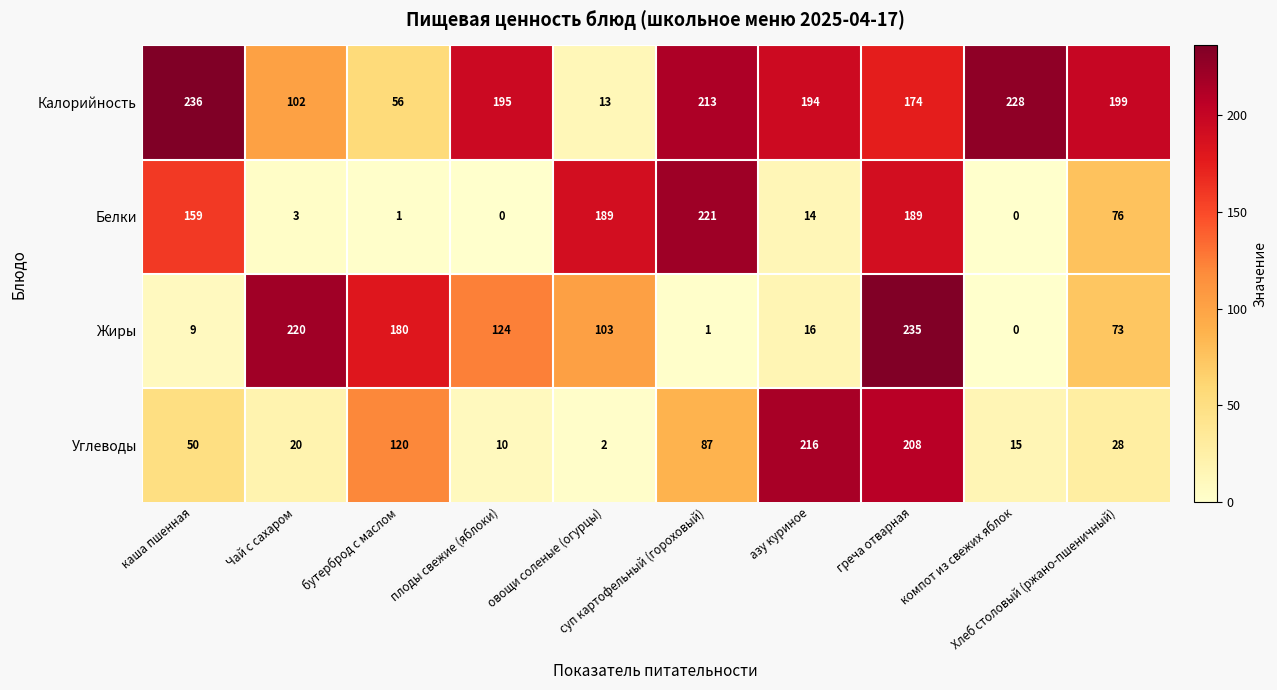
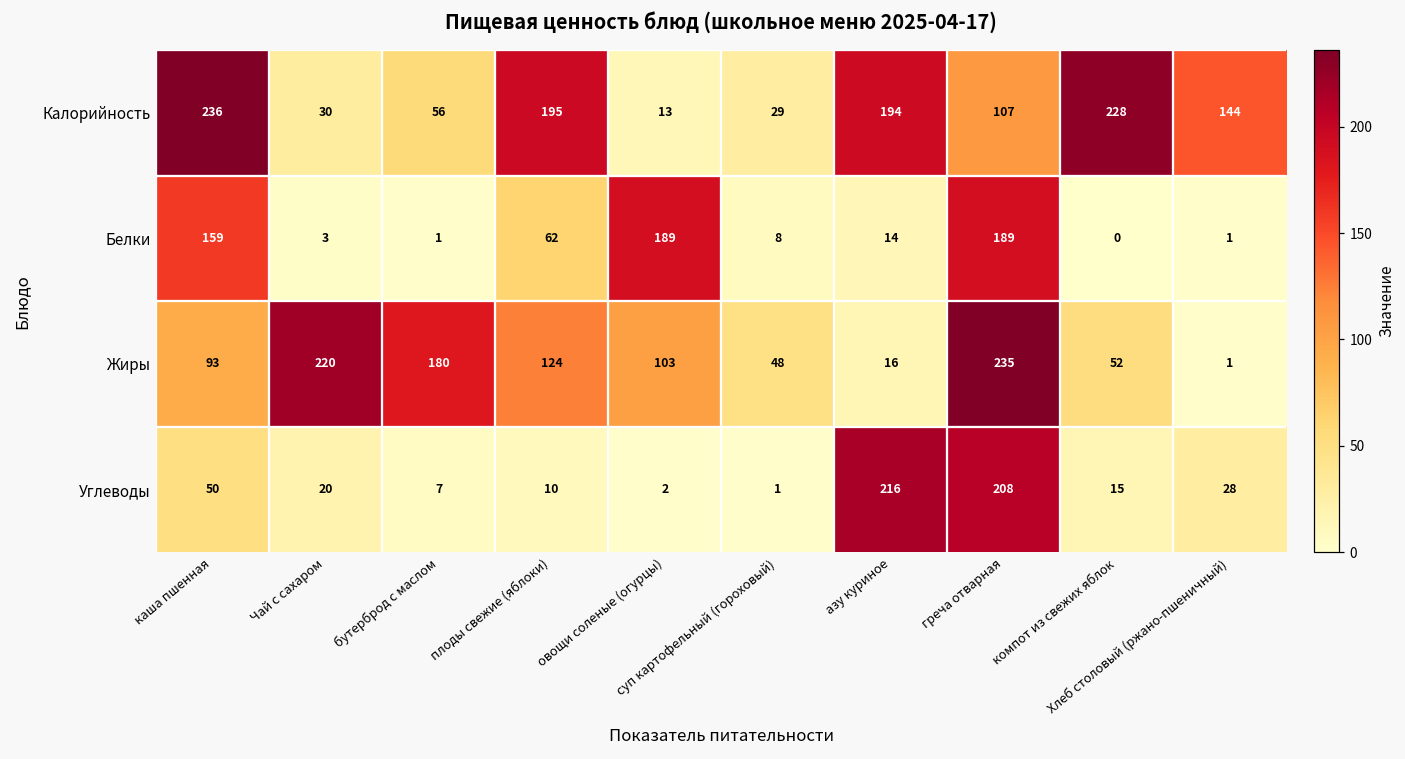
  {
    "Калорийность": {
      "каша пшенная": 236,
-     "Чай с сахаром": 102,
+     "Чай с сахаром": 30,
      "бутерброд с маслом": 56,
      "плоды свежие (яблоки)": 195,
      "овощи соленые (огурцы)": 13,
-     "суп картофельный (гороховый)": 213,
+     "суп картофельный (гороховый)": 29,
      "азу куриное": 194,
-     "греча отварная": 174,
+     "греча отварная": 107,
      "компот из свежих яблок": 228,
-     "Хлеб столовый (ржано-пшеничный)": 199
+     "Хлеб столовый (ржано-пшеничный)": 144
    },
    "Белки": {
      "каша пшенная": 159,
      "Чай с сахаром": 3,
      "бутерброд с маслом": 1,
-     "плоды свежие (яблоки)": 0,
+     "плоды свежие (яблоки)": 62,
      "овощи соленые (огурцы)": 189,
-     "суп картофельный (гороховый)": 221,
+     "суп картофельный (гороховый)": 8,
      "азу куриное": 14,
      "греча отварная": 189,
      "компот из свежих яблок": 0,
-     "Хлеб столовый (ржано-пшеничный)": 76
+     "Хлеб столовый (ржано-пшеничный)": 1
    },
    "Жиры": {
-     "каша пшенная": 9,
+     "каша пшенная": 93,
      "Чай с сахаром": 220,
      "бутерброд с маслом": 180,
      "плоды свежие (яблоки)": 124,
      "овощи соленые (огурцы)": 103,
-     "суп картофельный (гороховый)": 1,
+     "суп картофельный (гороховый)": 48,
      "азу куриное": 16,
      "греча отварная": 235,
-     "компот из свежих яблок": 0,
-     "Хлеб столовый (ржано-пшеничный)": 73
+     "компот из свежих яблок": 52,
+     "Хлеб столовый (ржано-пшеничный)": 1
    },
    "Углеводы": {
      "каша пшенная": 50,
      "Чай с сахаром": 20,
-     "бутерброд с маслом": 120,
+     "бутерброд с маслом": 7,
      "плоды свежие (яблоки)": 10,
      "овощи соленые (огурцы)": 2,
-     "суп картофельный (гороховый)": 87,
+     "суп картофельный (гороховый)": 1,
      "азу куриное": 216,
      "греча отварная": 208,
      "компот из свежих яблок": 15,
      "Хлеб столовый (ржано-пшеничный)": 28
    }
  }
